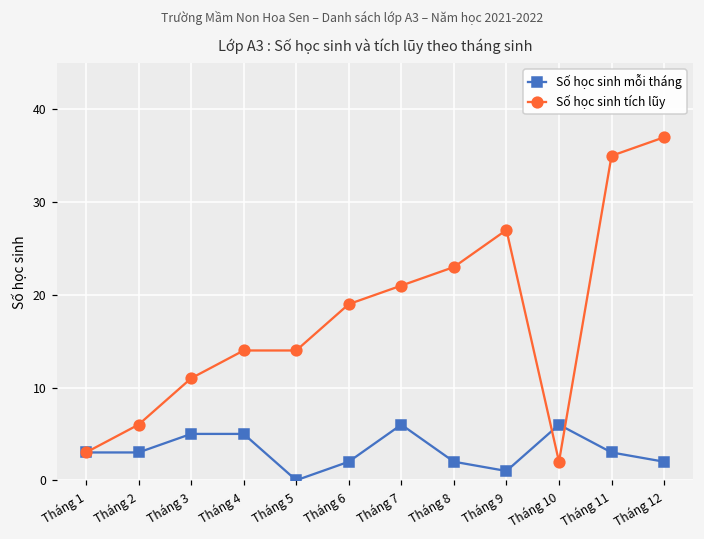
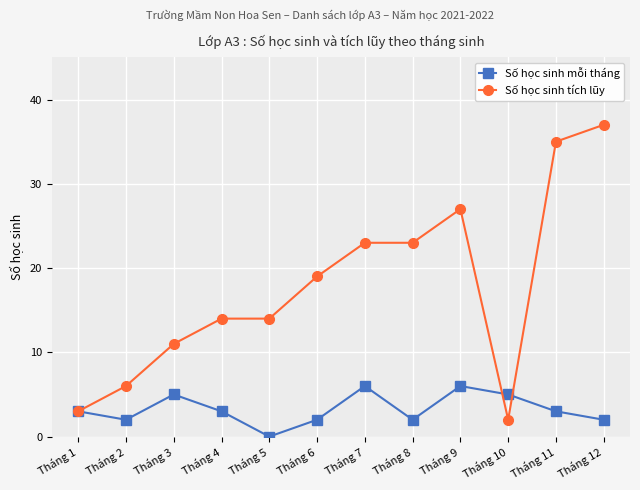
  {
    "Số học sinh mỗi tháng": {
-     "Tháng 2": 3,
+     "Tháng 2": 2,
      "Tháng 3": 5,
-     "Tháng 4": 5,
+     "Tháng 4": 3,
      "Tháng 5": 0,
      "Tháng 6": 2,
      "Tháng 7": 6,
      "Tháng 8": 2,
-     "Tháng 9": 1,
-     "Tháng 10": 6,
+     "Tháng 9": 6,
+     "Tháng 10": 5,
      "Tháng 11": 3,
      "Tháng 12": 2
    },
    "Số học sinh tích lũy": {
      "Tháng 2": 6,
      "Tháng 3": 11,
      "Tháng 4": 14,
      "Tháng 5": 14,
      "Tháng 6": 19,
-     "Tháng 7": 21,
+     "Tháng 7": 23,
      "Tháng 8": 23,
      "Tháng 9": 27,
      "Tháng 10": 2,
      "Tháng 11": 35,
      "Tháng 12": 37
    }
  }
